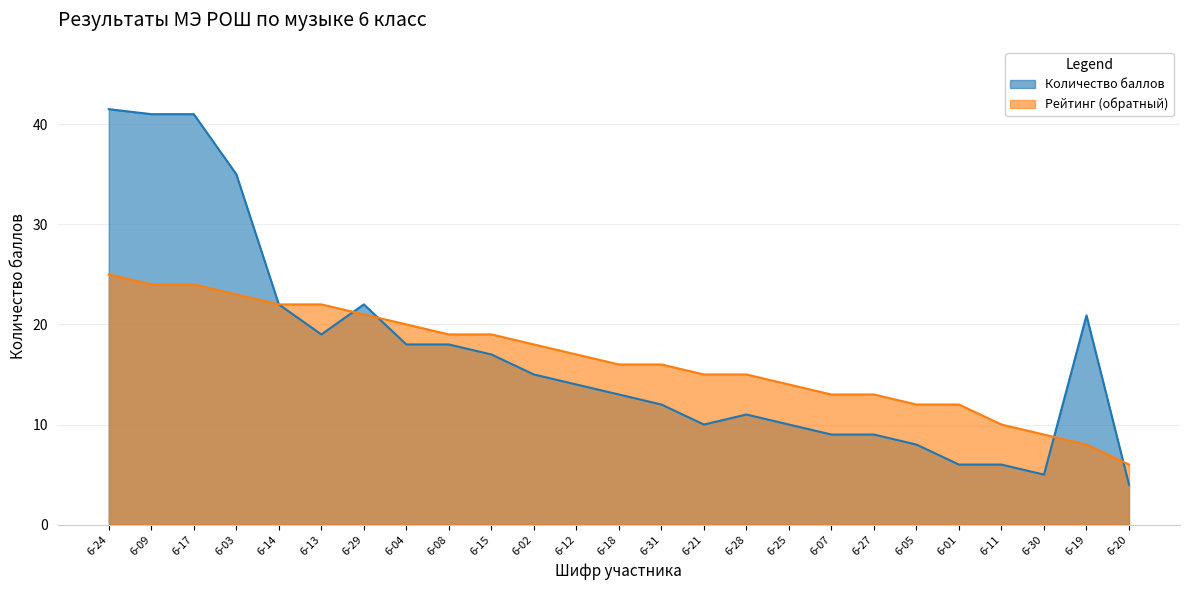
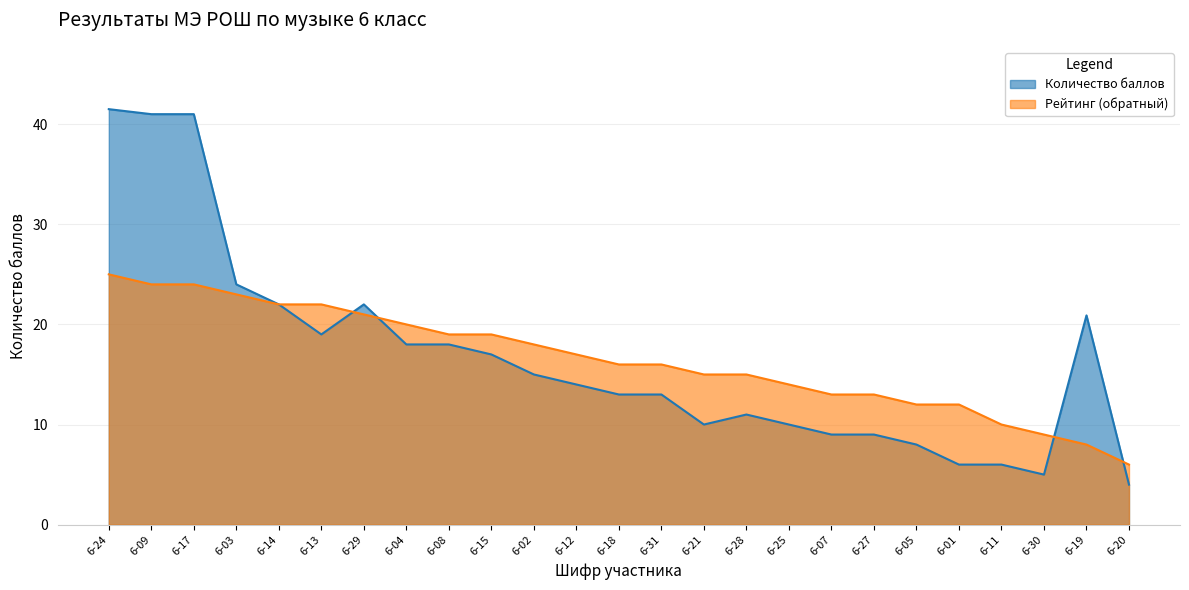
  {
    "Количество баллов": {
      "6-24": 41.5,
      "6-09": 41,
      "6-17": 41,
-     "6-03": 35,
+     "6-03": 24,
      "6-13": 19,
      "6-29": 22,
      "6-04": 18,
      "6-08": 18,
      "6-15": 17,
      "6-02": 15,
      "6-12": 14,
      "6-18": 13,
-     "6-31": 12,
+     "6-31": 13,
      "6-21": 10,
      "6-28": 11,
      "6-25": 10,
      "6-07": 9,
      "6-27": 9,
      "6-05": 8,
      "6-01": 6,
      "6-11": 6,
      "6-30": 5,
      "6-19": 21,
      "6-20": 4
    },
    "Рейтинг (обратный)": {
      "6-24": 25,
      "6-09": 24,
      "6-17": 24,
      "6-03": 23,
      "6-13": 22,
      "6-29": 21,
      "6-04": 20,
      "6-08": 19,
      "6-15": 19,
      "6-02": 18,
      "6-12": 17,
      "6-18": 16,
      "6-31": 16,
      "6-21": 15,
      "6-28": 15,
      "6-25": 14,
      "6-07": 13,
      "6-27": 13,
      "6-05": 12,
      "6-01": 12,
      "6-11": 10,
      "6-30": 9,
      "6-19": 8,
      "6-20": 6
    }
  }
